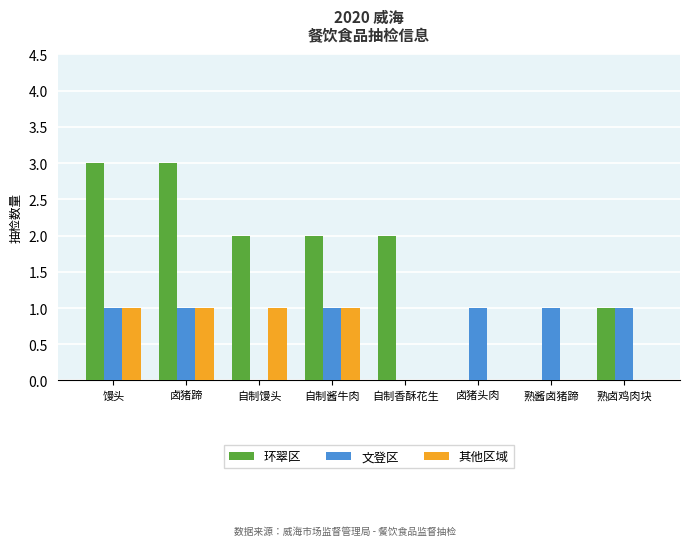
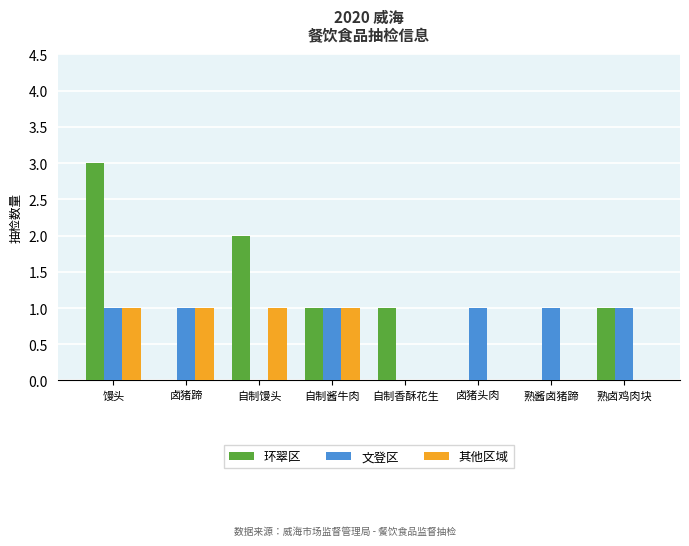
  {
    "环翠区": {
      "馒头": 3,
-     "卤猪蹄": 3,
+     "卤猪蹄": 0,
      "自制馒头": 2,
-     "自制酱牛肉": 2,
-     "自制香酥花生": 2,
+     "自制酱牛肉": 1,
+     "自制香酥花生": 1,
      "卤猪头肉": 0,
      "熟酱卤猪蹄": 0,
      "熟卤鸡肉块": 1
    },
    "文登区": {
      "馒头": 1,
      "卤猪蹄": 1,
      "自制馒头": 0,
      "自制酱牛肉": 1,
      "自制香酥花生": 0,
      "卤猪头肉": 1,
      "熟酱卤猪蹄": 1,
      "熟卤鸡肉块": 1
    },
    "其他区域": {
      "馒头": 1,
      "卤猪蹄": 1,
      "自制馒头": 1,
      "自制酱牛肉": 1,
      "自制香酥花生": 0,
      "卤猪头肉": 0,
      "熟酱卤猪蹄": 0,
      "熟卤鸡肉块": 0
    }
  }
